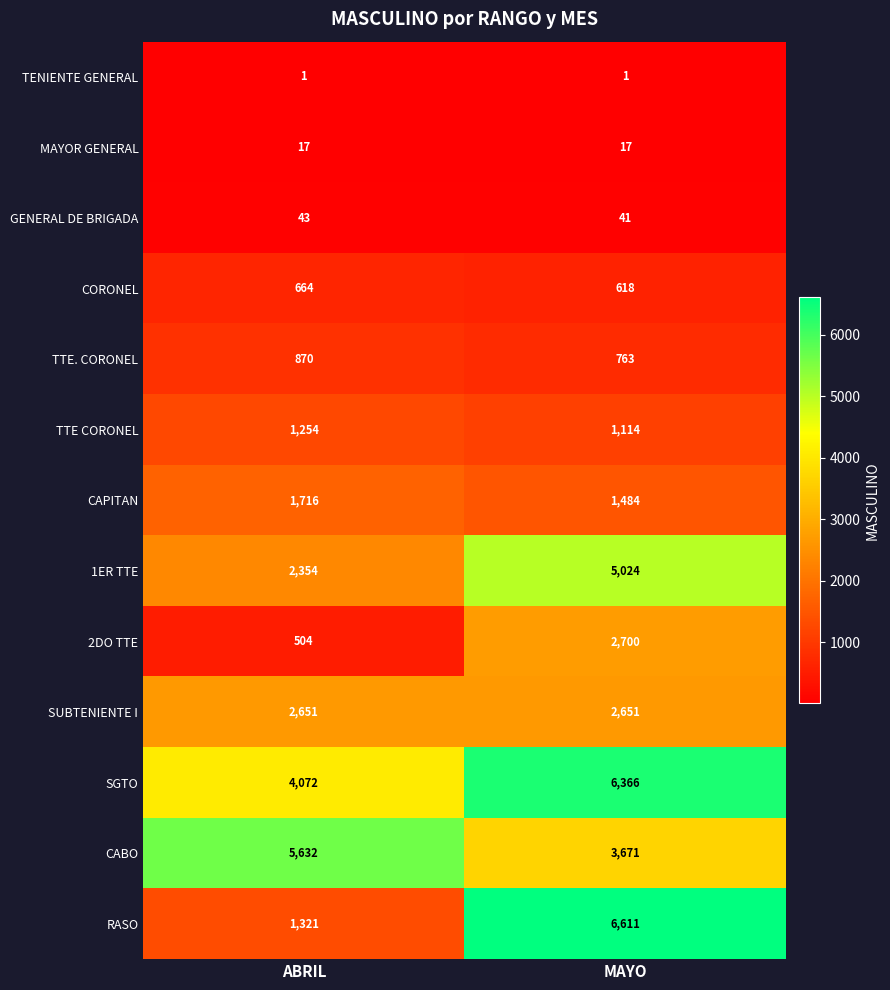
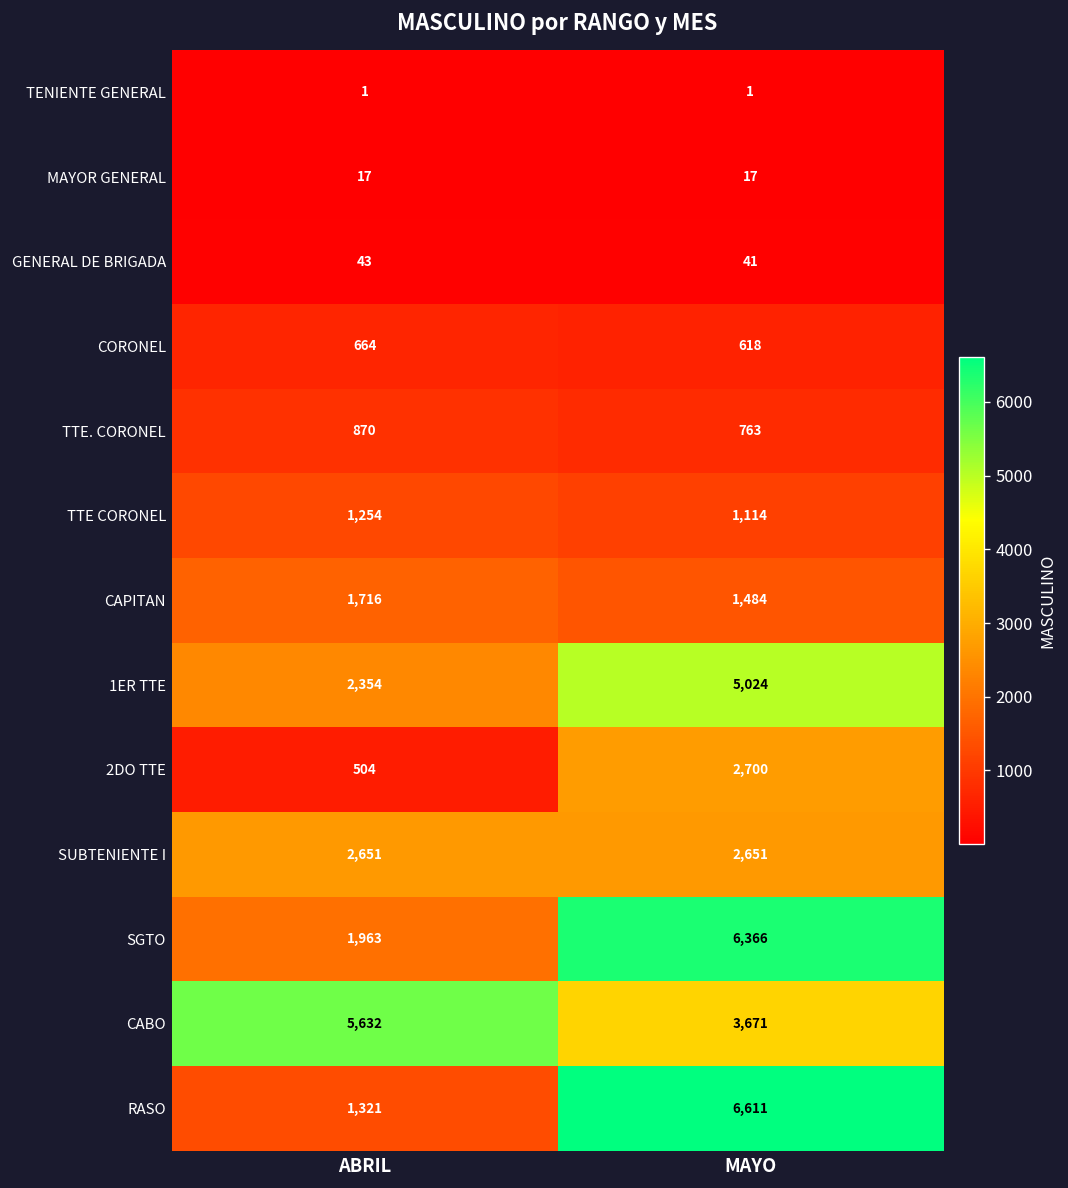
  {
    "TENIENTE GENERAL": {
      "ABRIL": "1",
      "MAYO": "1"
    },
    "MAYOR GENERAL": {
      "ABRIL": "17",
      "MAYO": "17"
    },
    "GENERAL DE BRIGADA": {
      "ABRIL": "43",
      "MAYO": "41"
    },
    "CORONEL": {
      "ABRIL": "664",
      "MAYO": "618"
    },
    "TTE. CORONEL": {
      "ABRIL": "870",
      "MAYO": "763"
    },
    "TTE CORONEL": {
      "ABRIL": "1,254",
      "MAYO": "1,114"
    },
    "CAPITAN": {
      "ABRIL": "1,716",
      "MAYO": "1,484"
    },
    "1ER TTE": {
      "ABRIL": "2,354",
      "MAYO": "5,024"
    },
    "2DO TTE": {
      "ABRIL": "504",
      "MAYO": "2,700"
    },
    "SUBTENIENTE I": {
      "ABRIL": "2,651",
      "MAYO": "2,651"
    },
    "SGTO": {
-     "ABRIL": "4,072",
+     "ABRIL": "1,963",
      "MAYO": "6,366"
    },
    "CABO": {
      "ABRIL": "5,632",
      "MAYO": "3,671"
    },
    "RASO": {
      "ABRIL": "1,321",
      "MAYO": "6,611"
    }
  }
